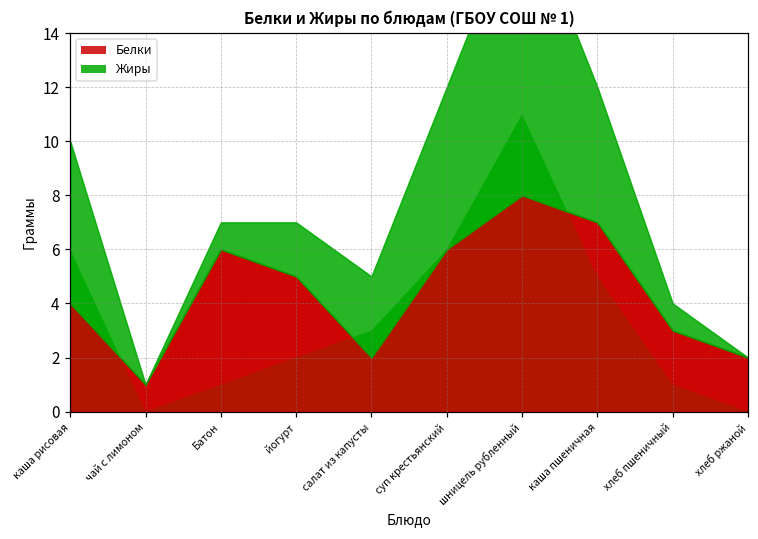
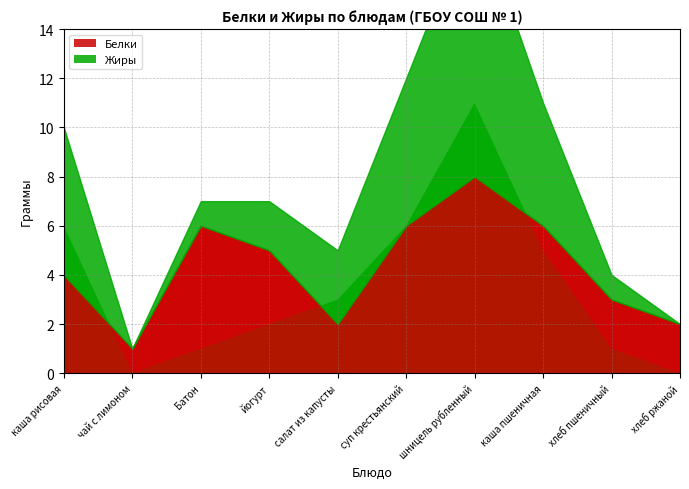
  {
    "Белки": {
      "каша рисовая": 4,
      "Батон": 6,
      "йогурт": 5,
      "салат из капусты": 2,
      "шницель рубленный": 8,
-     "каша пшеничная": 7,
+     "каша пшеничная": 6,
      "хлеб пшеничный": 3
    }
  }
